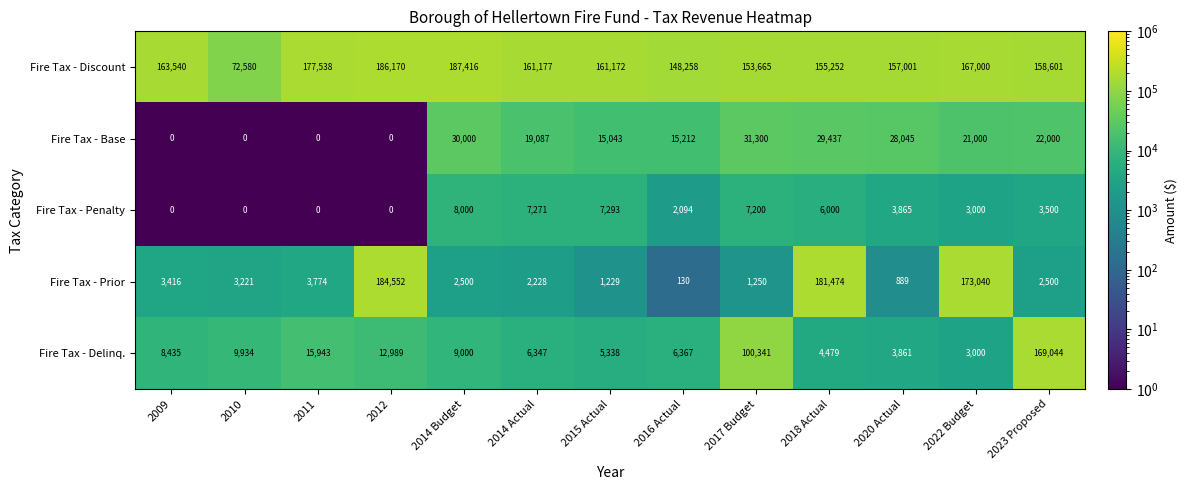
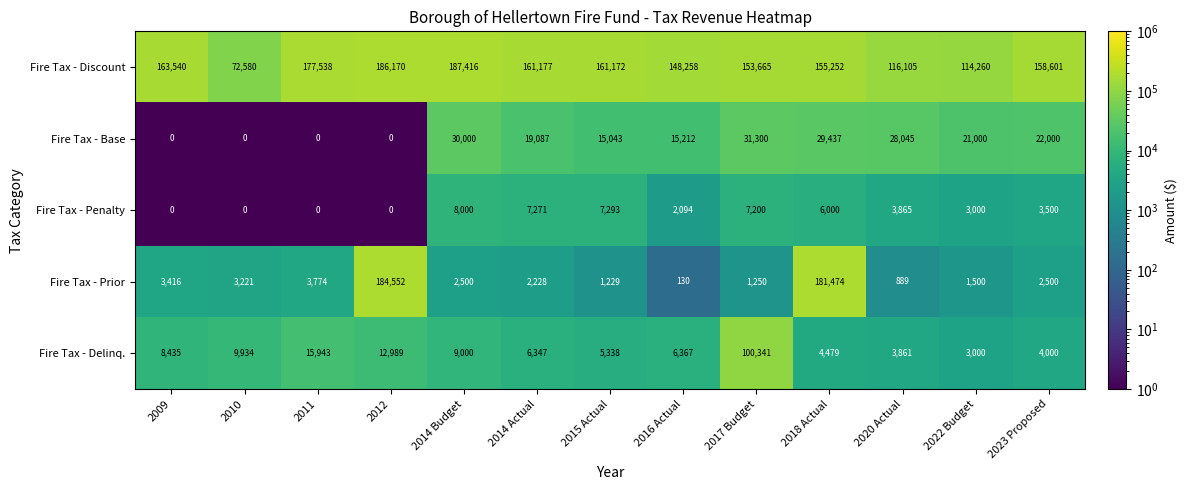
  {
    "Fire Tax - Discount": {
      "2009": "163,540",
      "2010": "72,580",
      "2011": "177,538",
      "2012": "186,170",
      "2014 Budget": "187,416",
      "2014 Actual": "161,177",
      "2015 Actual": "161,172",
      "2016 Actual": "148,258",
      "2017 Budget": "153,665",
      "2018 Actual": "155,252",
-     "2020 Actual": "157,001",
-     "2022 Budget": "167,000",
+     "2020 Actual": "116,105",
+     "2022 Budget": "114,260",
      "2023 Proposed": "158,601"
    },
    "Fire Tax - Base": {
      "2009": "0",
      "2010": "0",
      "2011": "0",
      "2012": "0",
      "2014 Budget": "30,000",
      "2014 Actual": "19,087",
      "2015 Actual": "15,043",
      "2016 Actual": "15,212",
      "2017 Budget": "31,300",
      "2018 Actual": "29,437",
      "2020 Actual": "28,045",
      "2022 Budget": "21,000",
      "2023 Proposed": "22,000"
    },
    "Fire Tax - Penalty": {
      "2009": "0",
      "2010": "0",
      "2011": "0",
      "2012": "0",
      "2014 Budget": "8,000",
      "2014 Actual": "7,271",
      "2015 Actual": "7,293",
      "2016 Actual": "2,094",
      "2017 Budget": "7,200",
      "2018 Actual": "6,000",
      "2020 Actual": "3,865",
      "2022 Budget": "3,000",
      "2023 Proposed": "3,500"
    },
    "Fire Tax - Prior": {
      "2009": "3,416",
      "2010": "3,221",
      "2011": "3,774",
      "2012": "184,552",
      "2014 Budget": "2,500",
      "2014 Actual": "2,228",
      "2015 Actual": "1,229",
      "2016 Actual": "130",
      "2017 Budget": "1,250",
      "2018 Actual": "181,474",
      "2020 Actual": "889",
-     "2022 Budget": "173,040",
+     "2022 Budget": "1,500",
      "2023 Proposed": "2,500"
    },
    "Fire Tax - Delinq.": {
      "2009": "8,435",
      "2010": "9,934",
      "2011": "15,943",
      "2012": "12,989",
      "2014 Budget": "9,000",
      "2014 Actual": "6,347",
      "2015 Actual": "5,338",
      "2016 Actual": "6,367",
      "2017 Budget": "100,341",
      "2018 Actual": "4,479",
      "2020 Actual": "3,861",
      "2022 Budget": "3,000",
-     "2023 Proposed": "169,044"
+     "2023 Proposed": "4,000"
    }
  }
